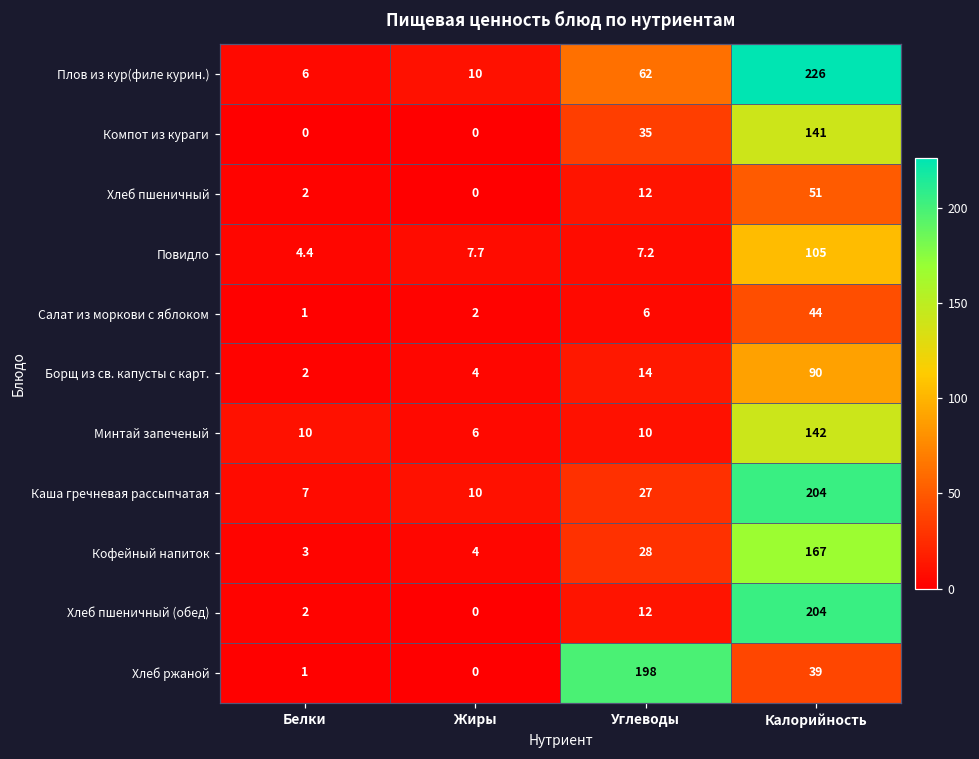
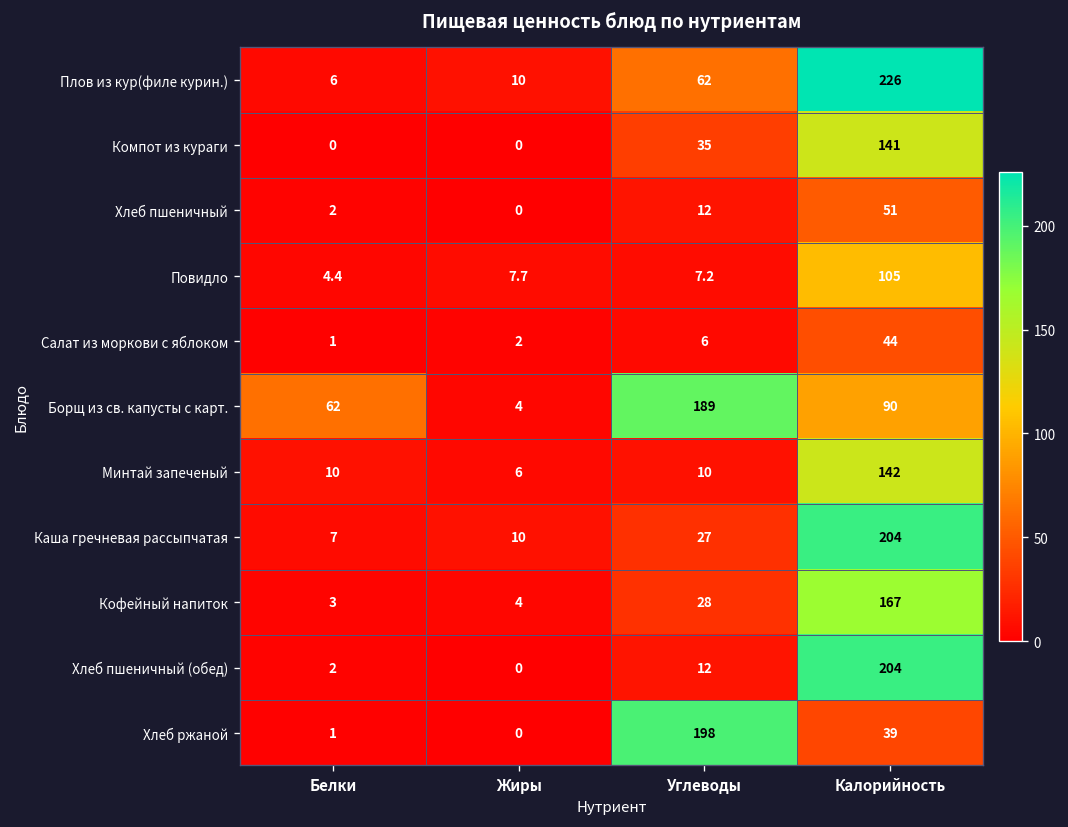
  {
    "Плов из кур(филе курин.)": {
      "Белки": 6,
      "Жиры": 10,
      "Углеводы": 62,
      "Калорийность": 226
    },
    "Компот из кураги": {
      "Белки": 0,
      "Жиры": 0,
      "Углеводы": 35,
      "Калорийность": 141
    },
    "Хлеб пшеничный": {
      "Белки": 2,
      "Жиры": 0,
      "Углеводы": 12,
      "Калорийность": 51
    },
    "Повидло": {
      "Белки": 4.4,
      "Жиры": 7.7,
      "Углеводы": 7.2,
      "Калорийность": 105
    },
    "Салат из моркови с яблоком": {
      "Белки": 1,
      "Жиры": 2,
      "Углеводы": 6,
      "Калорийность": 44
    },
    "Борщ из св. капусты с карт.": {
-     "Белки": 2,
+     "Белки": 62,
      "Жиры": 4,
-     "Углеводы": 14,
+     "Углеводы": 189,
      "Калорийность": 90
    },
    "Минтай запеченый": {
      "Белки": 10,
      "Жиры": 6,
      "Углеводы": 10,
      "Калорийность": 142
    },
    "Каша гречневая рассыпчатая": {
      "Белки": 7,
      "Жиры": 10,
      "Углеводы": 27,
      "Калорийность": 204
    },
    "Кофейный напиток": {
      "Белки": 3,
      "Жиры": 4,
      "Углеводы": 28,
      "Калорийность": 167
    },
    "Хлеб пшеничный (обед)": {
      "Белки": 2,
      "Жиры": 0,
      "Углеводы": 12,
      "Калорийность": 204
    },
    "Хлеб ржаной": {
      "Белки": 1,
      "Жиры": 0,
      "Углеводы": 198,
      "Калорийность": 39
    }
  }
